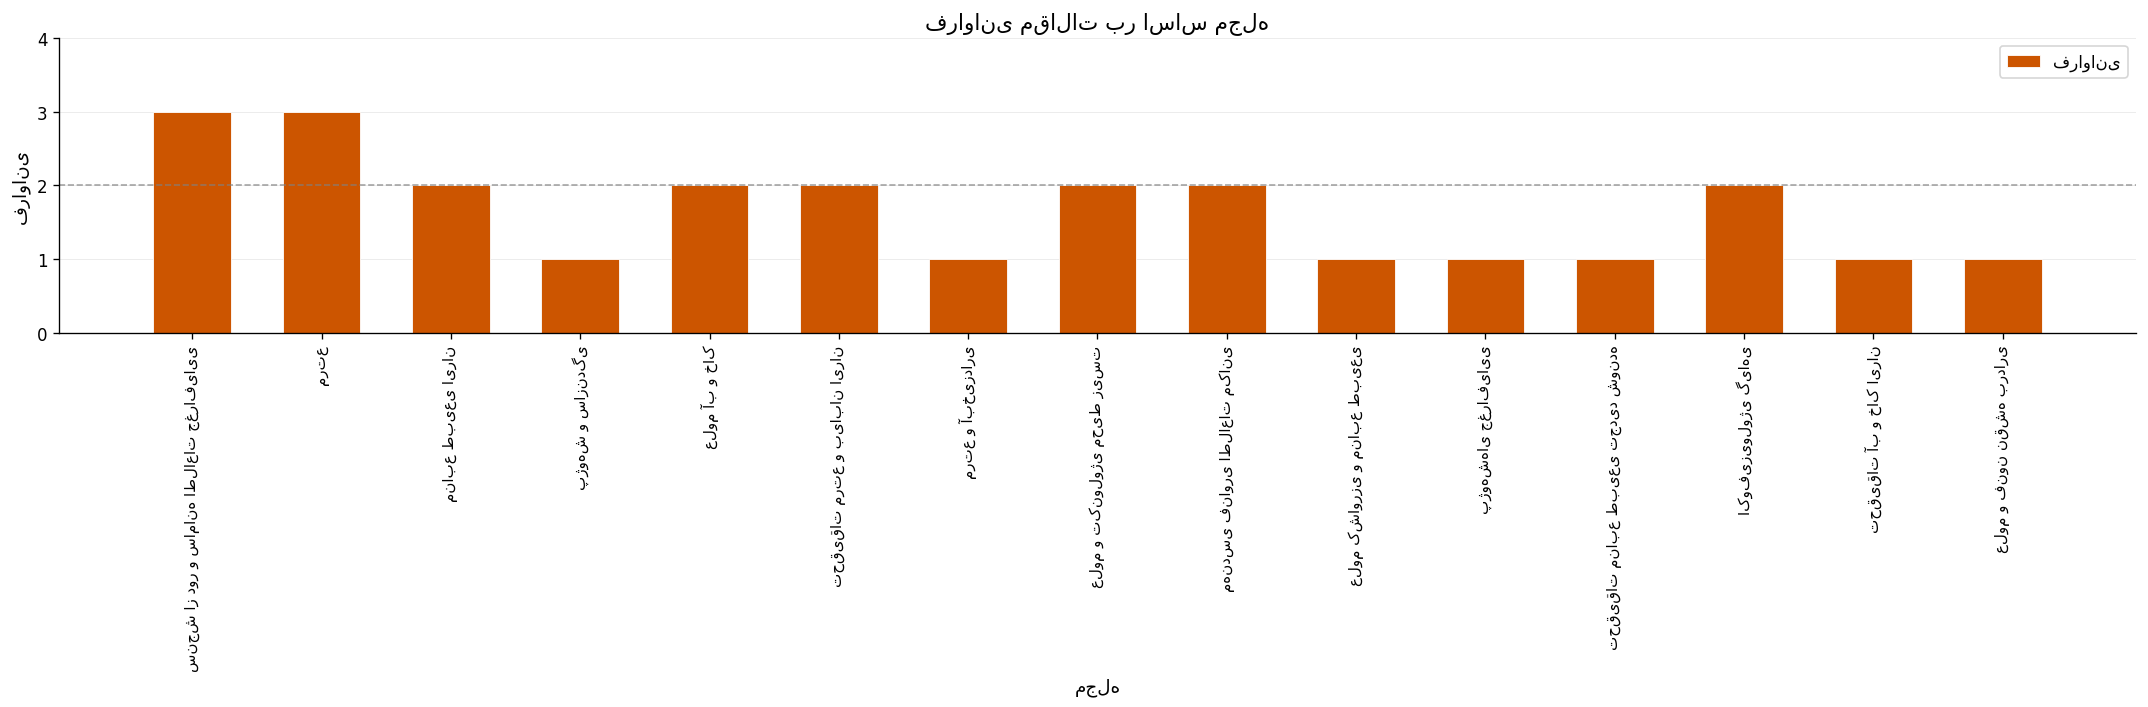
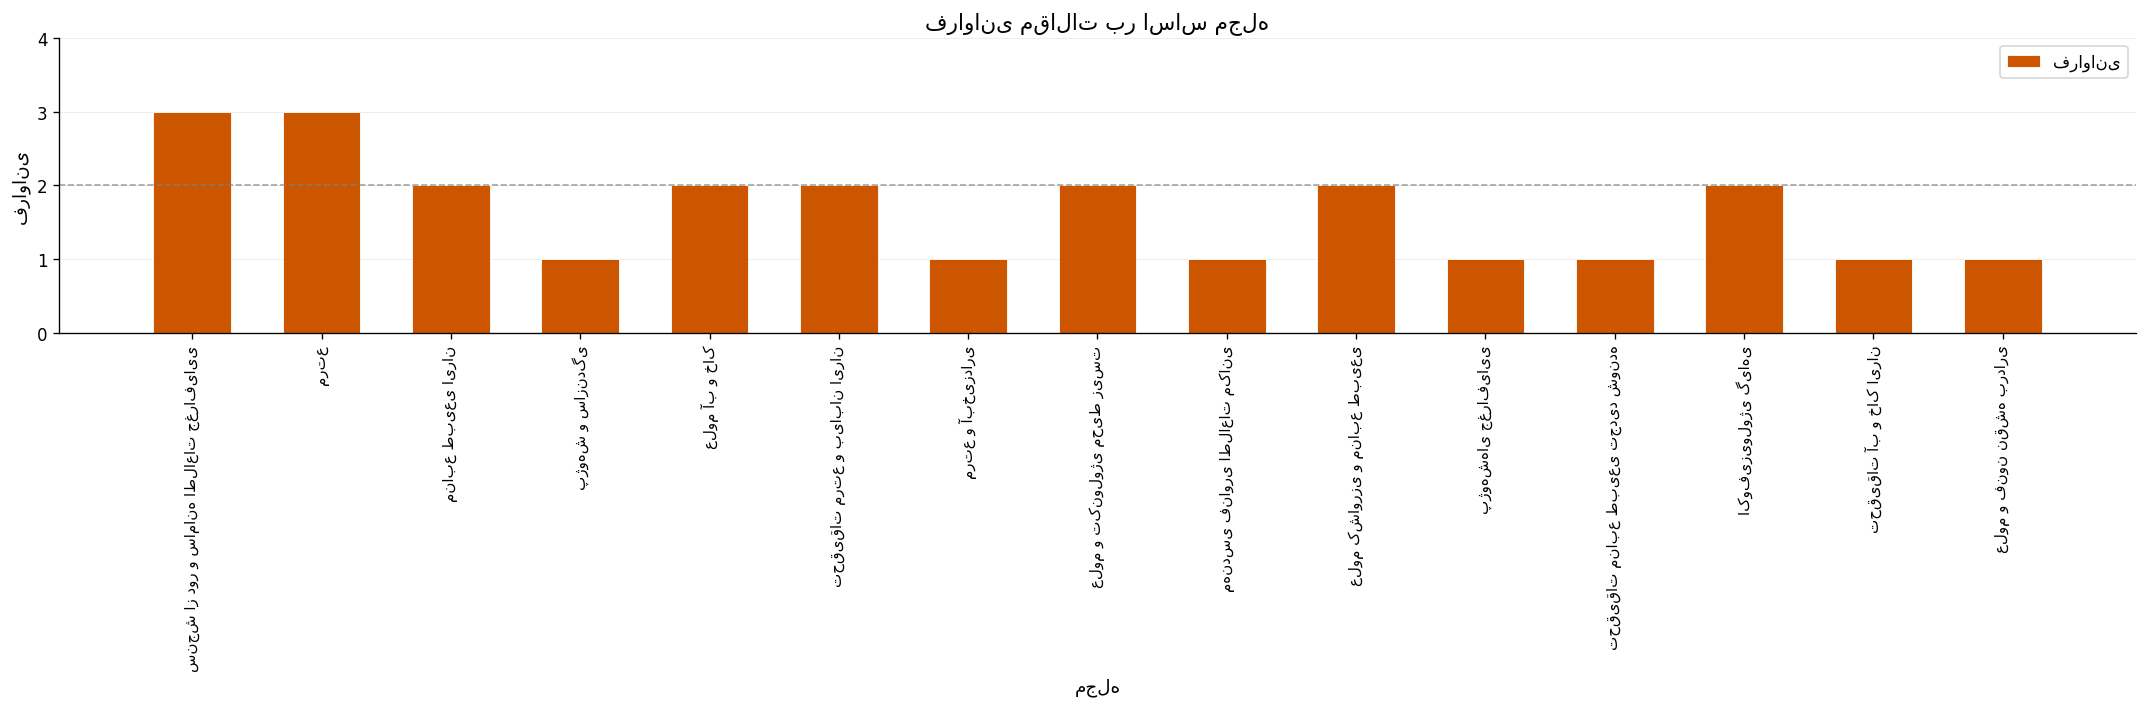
  {
    "سنجش از دور و سامانه اطلاعات جغرافیایی": 3,
    "مرتع": 3,
    "منابع طبیعی ایران": 2,
    "پژوهش و سازندگی": 1,
    "علوم آب و خاک": 2,
    "تحقیقات مرتع و بیابان ایران": 2,
    "مرتع و آبخیزداری": 1,
    "علوم و تکنولوژی محیط زیست": 2,
-   "مهندسی فناوری اطلاعات مکانی": 2,
-   "علوم کشاورزی و منابع طبیعی": 1,
+   "مهندسی فناوری اطلاعات مکانی": 1,
+   "علوم کشاورزی و منابع طبیعی": 2,
    "پژوهشهای جغرافیایی": 1,
    "تحقیقات منابع طبیعی تجدید شونده": 1,
    "اکوفیزیولوژی گیاهی": 2,
    "تحقیقات آب و خاک ایران": 1,
    "علوم و فنون نقشه برداری": 1
  }
